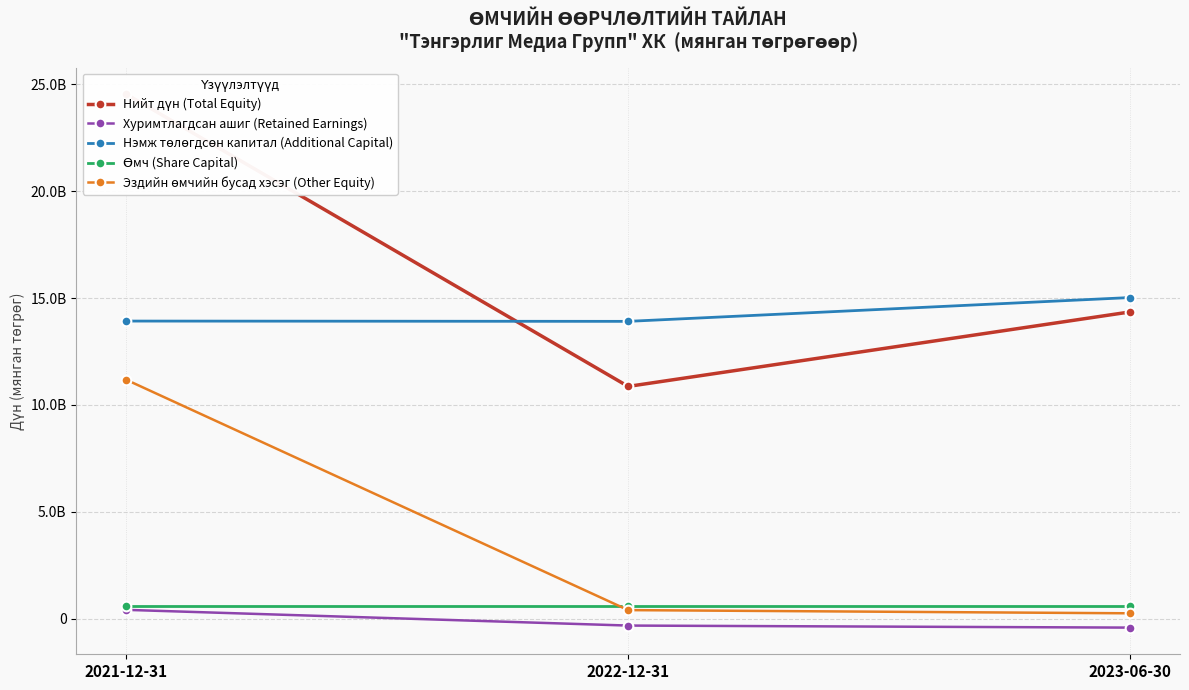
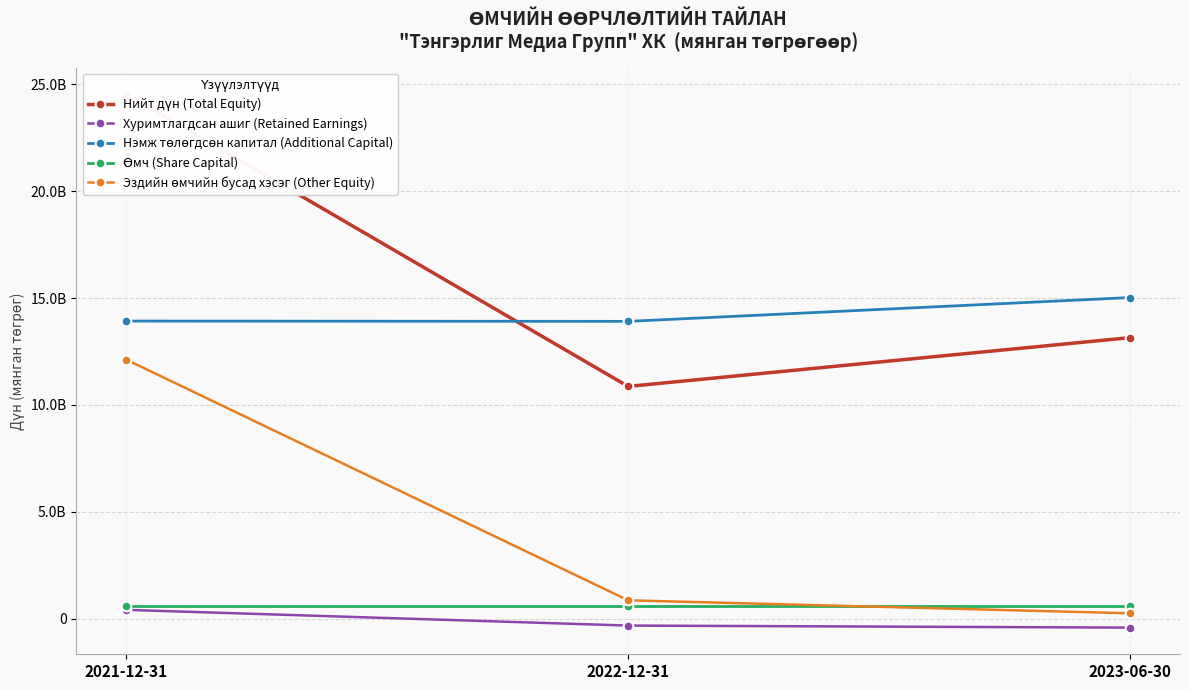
  {
    "Нийт дүн (Total Equity)": {
      "2022-12-31": 10900000000,
-     "2023-06-30": 14300000000
+     "2023-06-30": 13100000000
    },
    "Хуримтлагдсан ашиг (Retained Earnings)": {
      "2021-12-31": 400000000,
      "2022-12-31": -300000000,
      "2023-06-30": -400000000
    },
    "Нэмж төлөгдсөн капитал (Additional Capital)": {
      "2021-12-31": 13900000000,
      "2022-12-31": 13900000000,
      "2023-06-30": 15000000000
    },
    "Өмч (Share Capital)": {
      "2021-12-31": 600000000,
      "2022-12-31": 600000000,
      "2023-06-30": 600000000
    },
    "Эздийн өмчийн бусад хэсэг (Other Equity)": {
-     "2021-12-31": 11200000000,
-     "2022-12-31": 400000000,
+     "2021-12-31": 12100000000,
+     "2022-12-31": 900000000,
      "2023-06-30": 200000000
    }
  }
